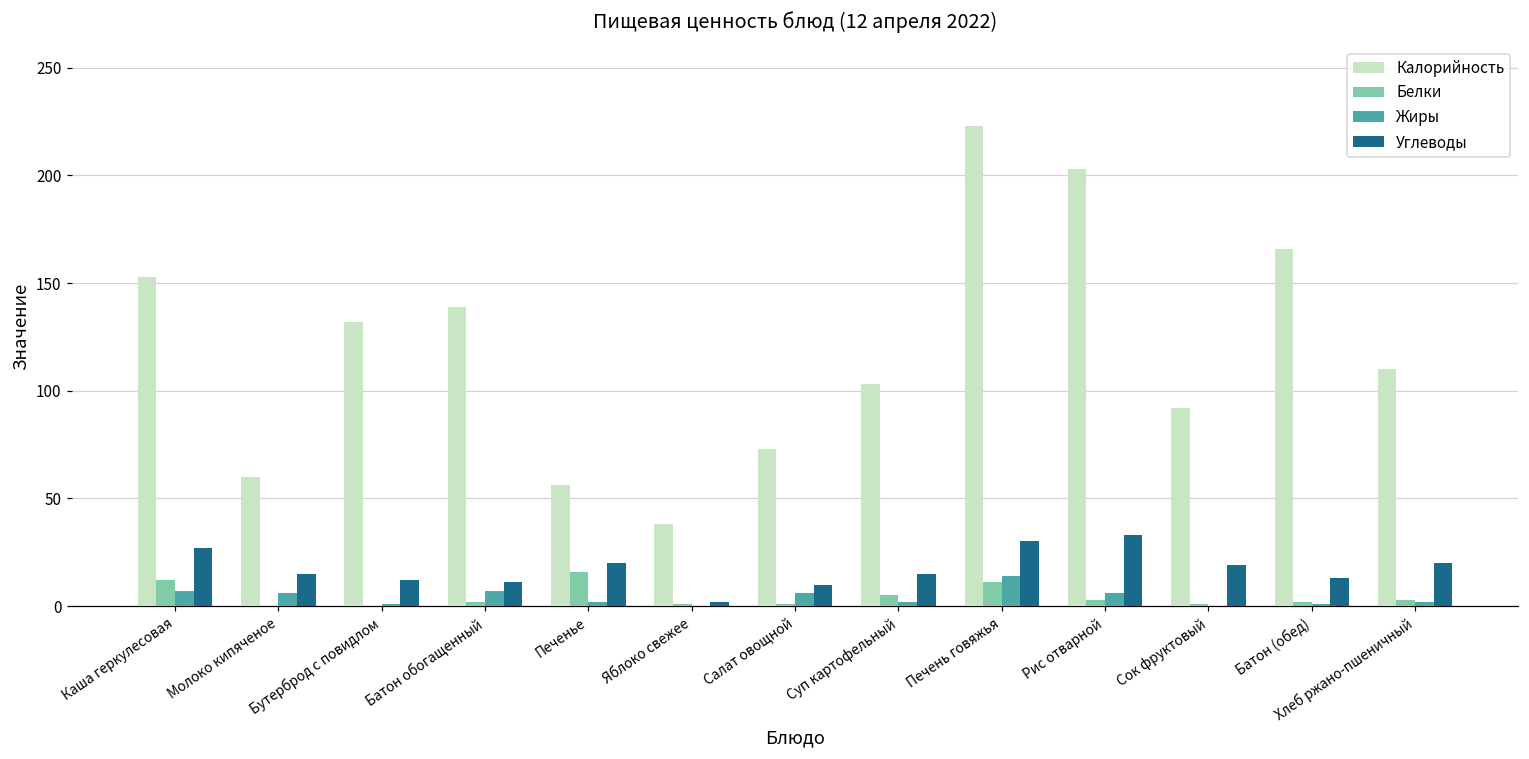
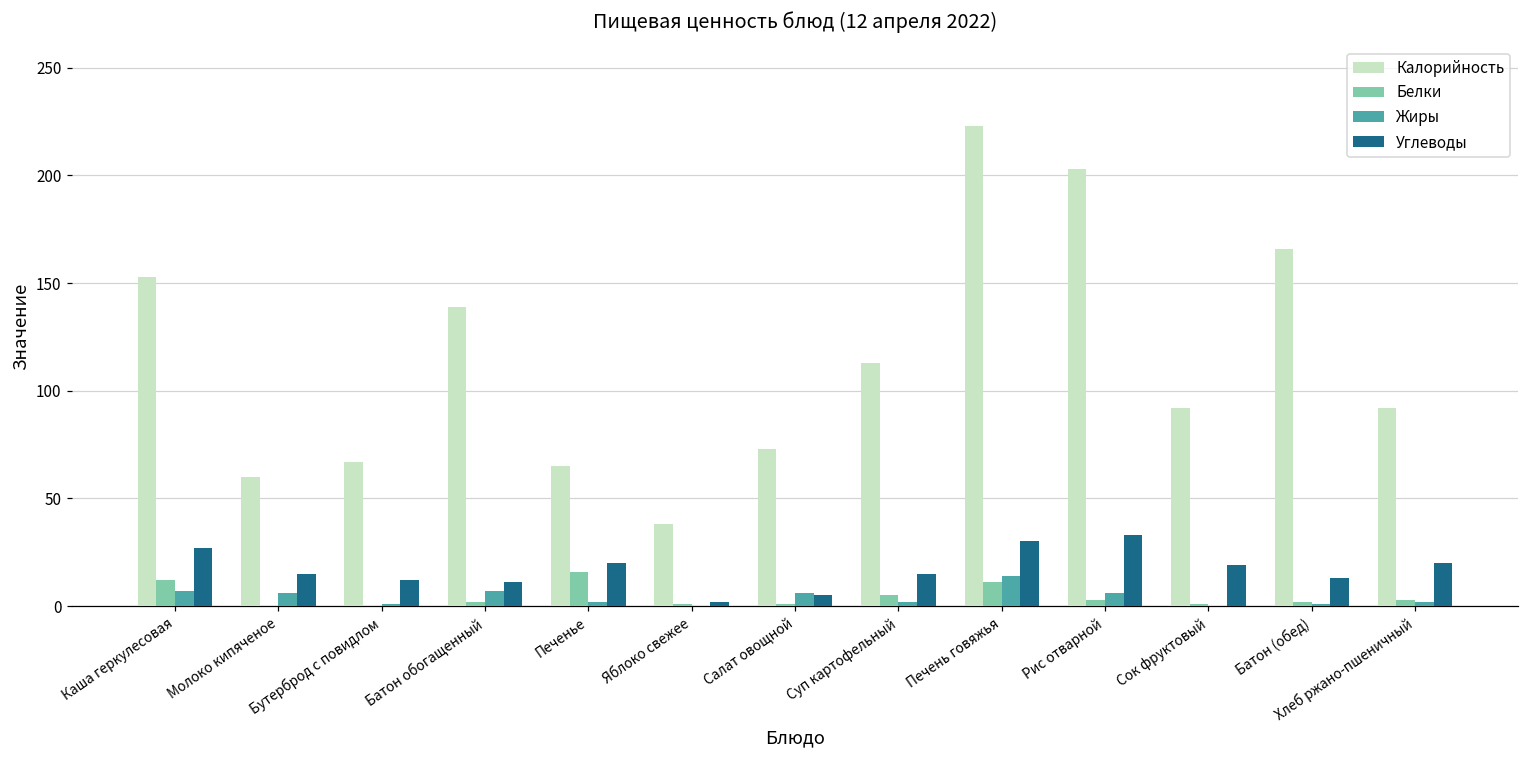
  {
    "Калорийность": {
      "Каша геркулесовая": 153,
      "Молоко кипяченое": 60,
-     "Бутерброд с повидлом": 132,
+     "Бутерброд с повидлом": 67,
      "Батон обогащенный": 139,
-     "Печенье": 56,
+     "Печенье": 65,
      "Яблоко свежее": 38,
      "Салат овощной": 73,
-     "Суп картофельный": 103,
+     "Суп картофельный": 113,
      "Печень говяжья": 223,
      "Рис отварной": 203,
      "Сок фруктовый": 92,
      "Батон (обед)": 166,
-     "Хлеб ржано-пшеничный": 110
+     "Хлеб ржано-пшеничный": 92
    },
    "Белки": {
      "Каша геркулесовая": 12,
      "Молоко кипяченое": 0,
      "Бутерброд с повидлом": 0,
      "Батон обогащенный": 2,
      "Печенье": 16,
      "Суп картофельный": 5,
      "Печень говяжья": 11,
      "Рис отварной": 3,
      "Батон (обед)": 2,
      "Хлеб ржано-пшеничный": 3
    },
    "Жиры": {
      "Каша геркулесовая": 7,
      "Молоко кипяченое": 6,
      "Батон обогащенный": 7,
      "Печенье": 2,
      "Яблоко свежее": 0,
      "Салат овощной": 6,
      "Суп картофельный": 2,
      "Печень говяжья": 14,
      "Рис отварной": 6,
      "Сок фруктовый": 0,
      "Хлеб ржано-пшеничный": 2
    },
    "Углеводы": {
      "Каша геркулесовая": 27,
      "Молоко кипяченое": 15,
      "Бутерброд с повидлом": 12,
      "Батон обогащенный": 11,
      "Печенье": 20,
      "Яблоко свежее": 2,
-     "Салат овощной": 10,
+     "Салат овощной": 5,
      "Суп картофельный": 15,
      "Печень говяжья": 30,
      "Рис отварной": 33,
      "Сок фруктовый": 19,
      "Батон (обед)": 13,
      "Хлеб ржано-пшеничный": 20
    }
  }
